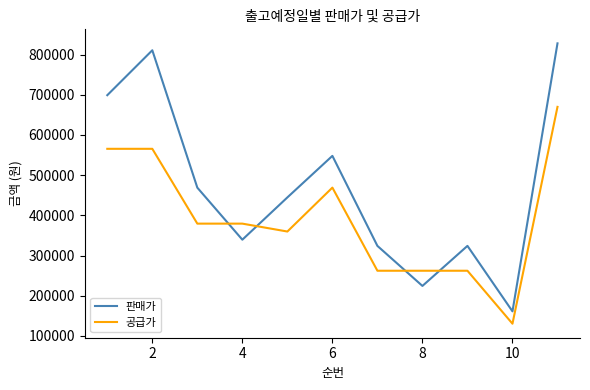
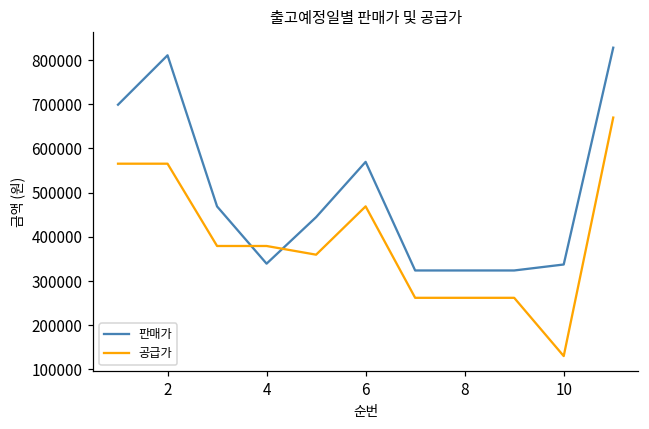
  {
    "판매가": {
      "2": 810000,
      "4": 340000,
-     "6": 550000,
-     "8": 220000,
-     "10": 160000
+     "6": 570000,
+     "8": 320000,
+     "10": 340000
    },
    "공급가": {
      "2": 570000,
      "4": 380000,
      "6": 470000,
      "8": 260000,
      "10": 130000
    }
  }
